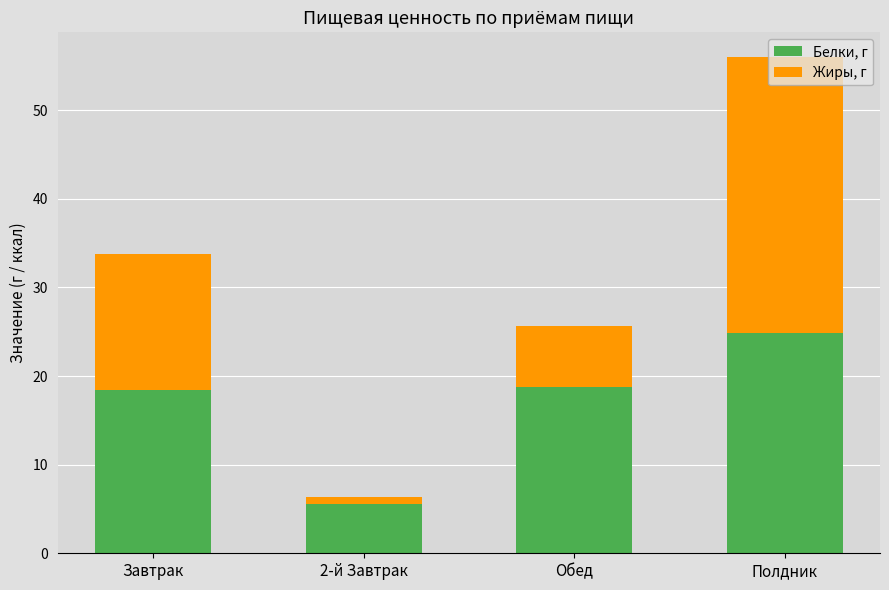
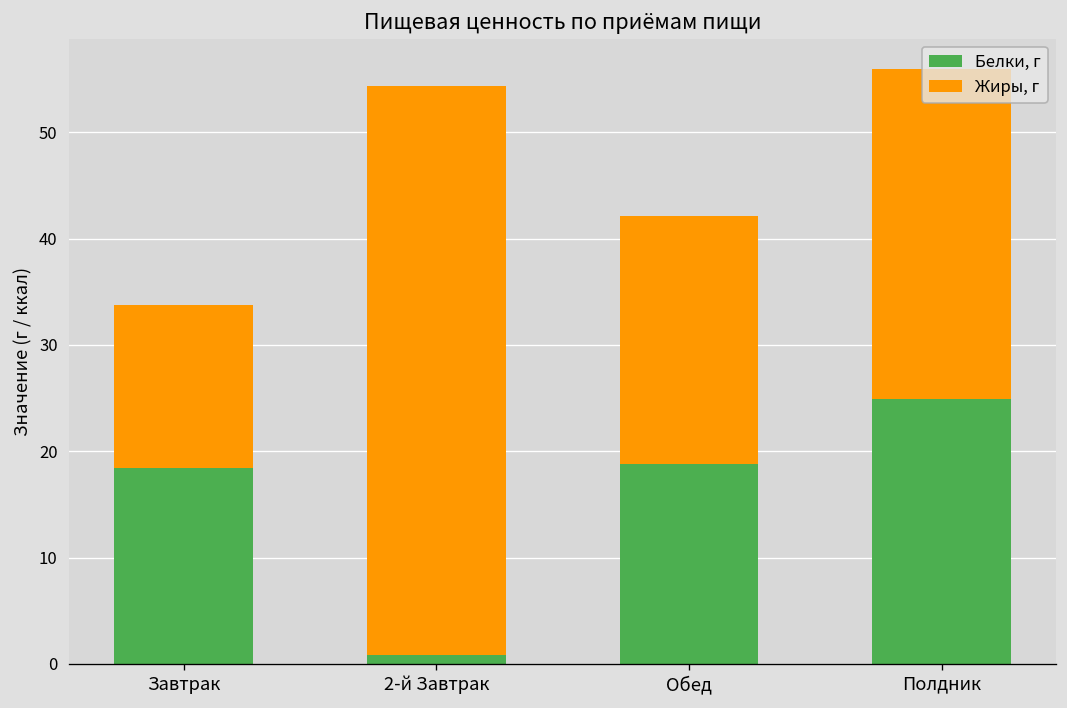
  {
    "Белки, г": {
      "Завтрак": 18,
-     "2-й Завтрак": 6,
+     "2-й Завтрак": 1,
      "Обед": 19,
      "Полдник": 25
    },
    "Жиры, г": {
      "Завтрак": 15,
-     "2-й Завтрак": 1,
-     "Обед": 7
+     "2-й Завтрак": 54,
+     "Обед": 23
    }
  }
